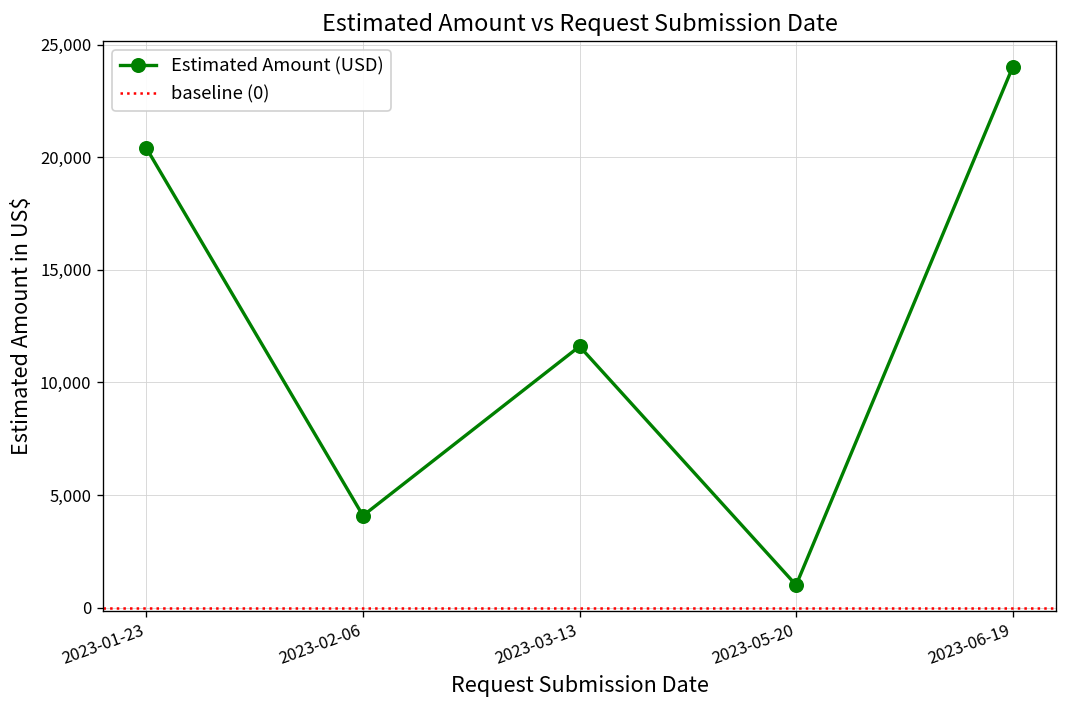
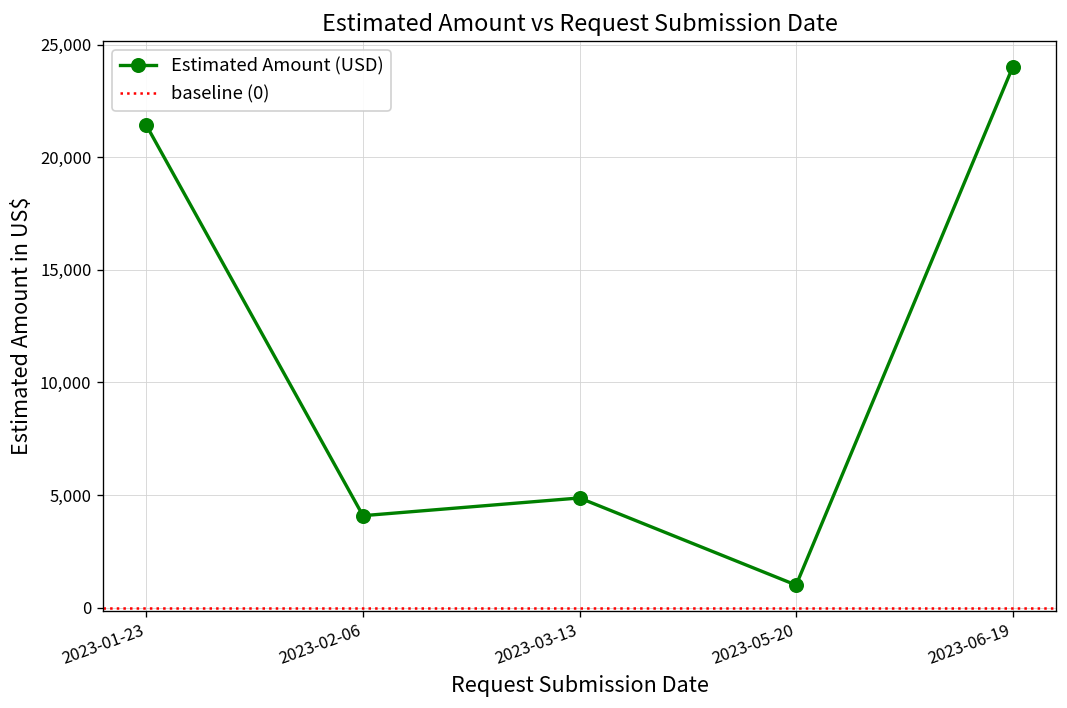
  {
-   "2023-01-23": "20,400",
+   "2023-01-23": "21,400",
    "2023-02-06": "4,100",
-   "2023-03-13": "11,600",
+   "2023-03-13": "4,900",
    "2023-05-20": "1,000",
    "2023-06-19": "24,000"
  }
